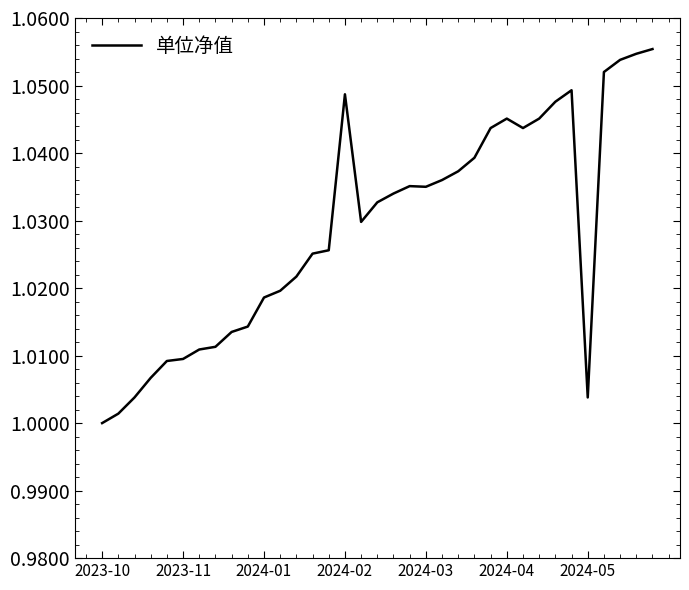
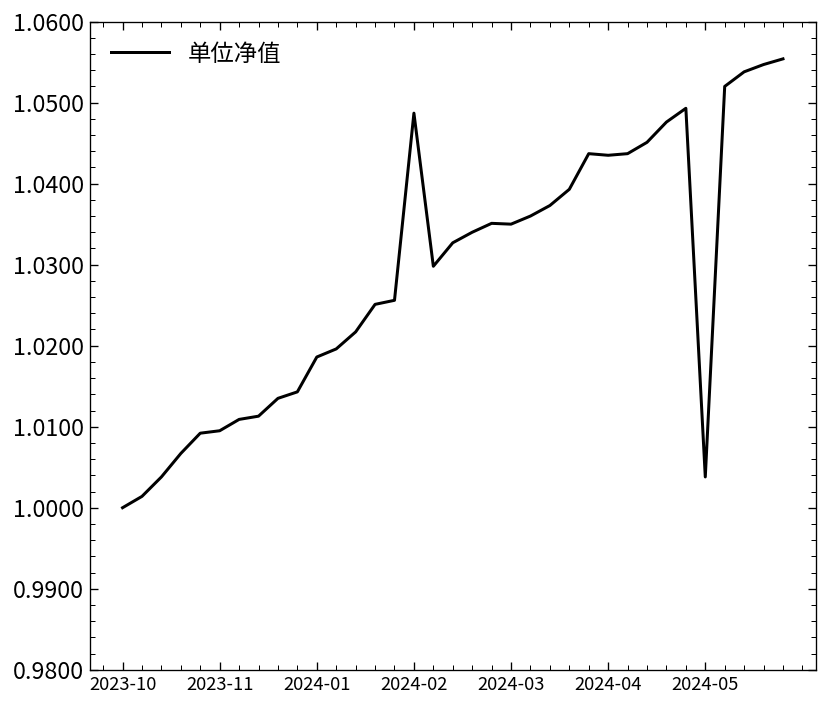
  {
    "2023-10": 1.000,
    "2023-11": 1.010,
    "2024-01": 1.019,
    "2024-02": 1.049,
    "2024-03": 1.035,
-   "2024-04": 1.045,
+   "2024-04": 1.044,
    "2024-05": 1.004
  }
